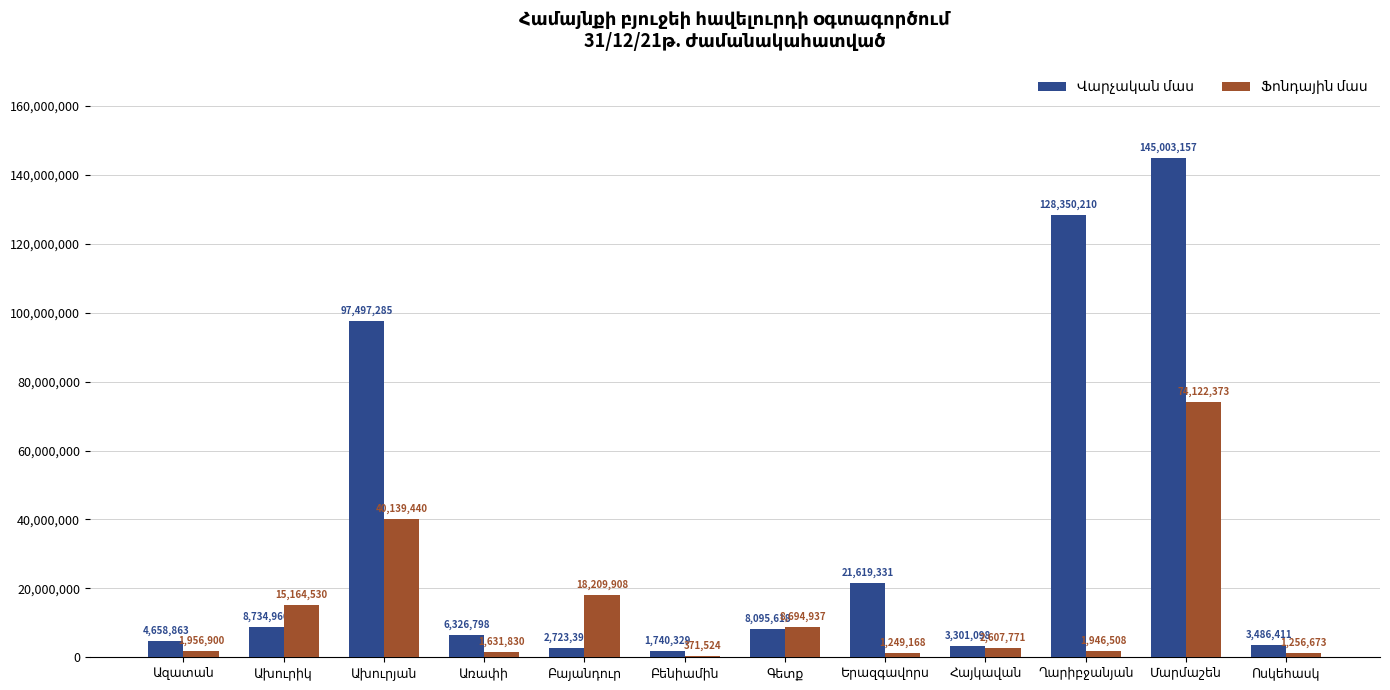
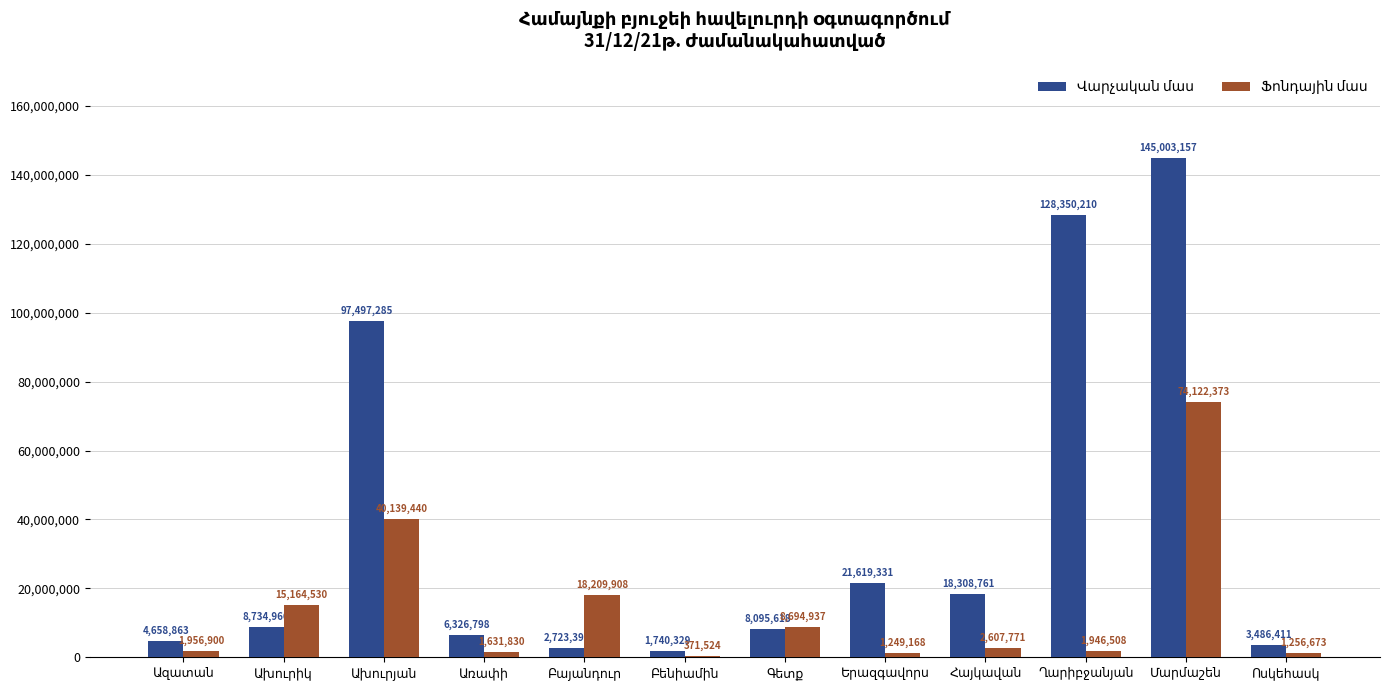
  {
    "Վարչական մաս": {
      "Ազատան": "4,658,863",
      "Ախուրիկ": "8,734,966",
      "Ախուրյան": "97,497,285",
      "Առափի": "6,326,798",
      "Բայանդուր": "2,723,396",
      "Բենիամին": "1,740,329",
      "Երազգավորս": "21,619,331",
-     "Հայկավան": "3,301,098",
+     "Հայկավան": "18,308,761",
      "Ղարիբջանյան": "128,350,210",
      "Մարմաշեն": "145,003,157",
      "Ոսկեհասկ": "3,486,411"
    },
    "Ֆոնդային մաս": {
      "Ազատան": "1,956,900",
      "Ախուրիկ": "15,164,530",
      "Ախուրյան": "40,139,440",
      "Առափի": "1,631,830",
      "Բայանդուր": "18,209,908",
      "Բենիամին": "371,524",
      "Երազգավորս": "1,249,168",
      "Հայկավան": "2,607,771",
      "Ղարիբջանյան": "1,946,508",
      "Մարմաշեն": "74,122,373",
      "Ոսկեհասկ": "1,256,673"
    }
  }
